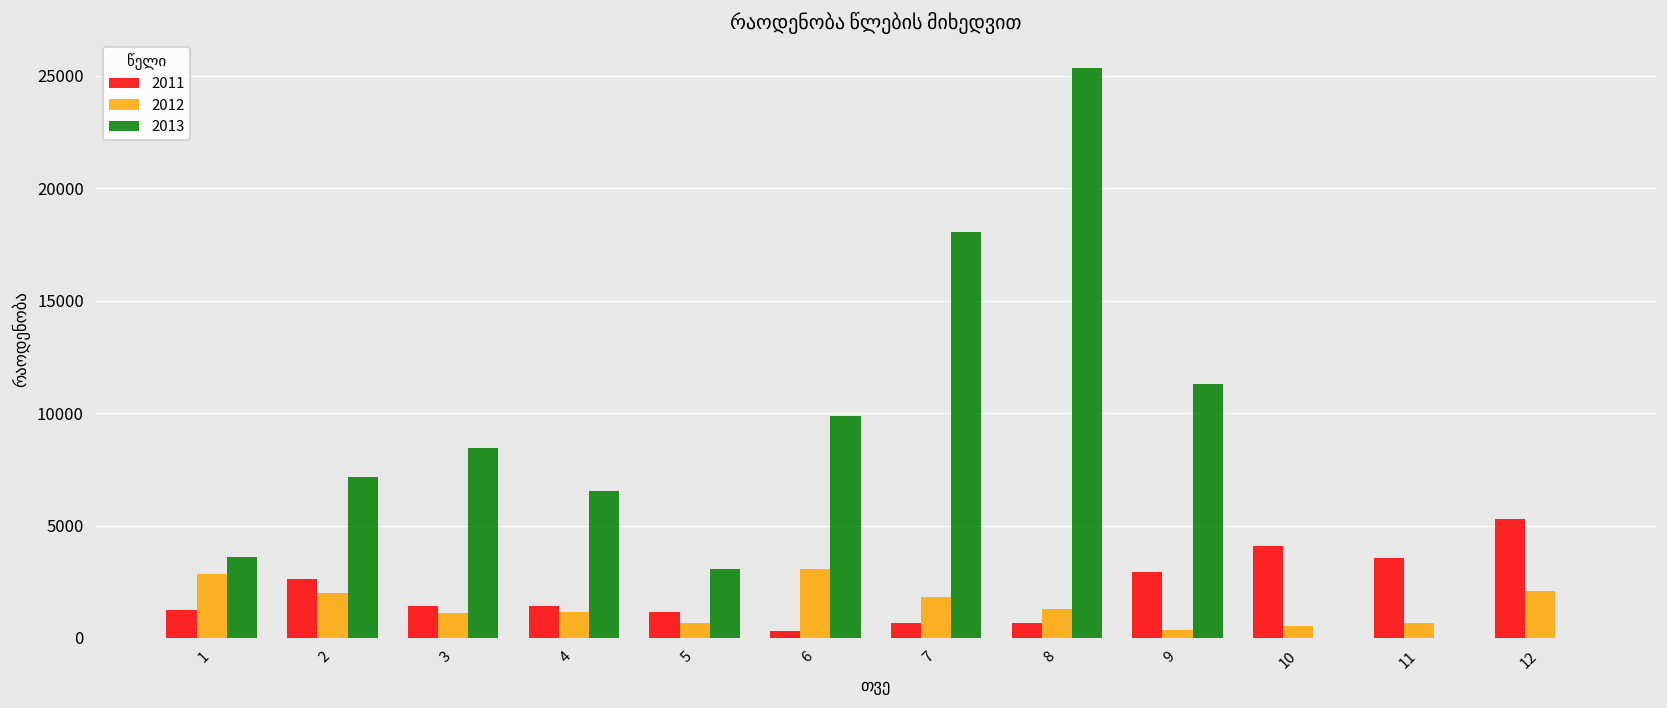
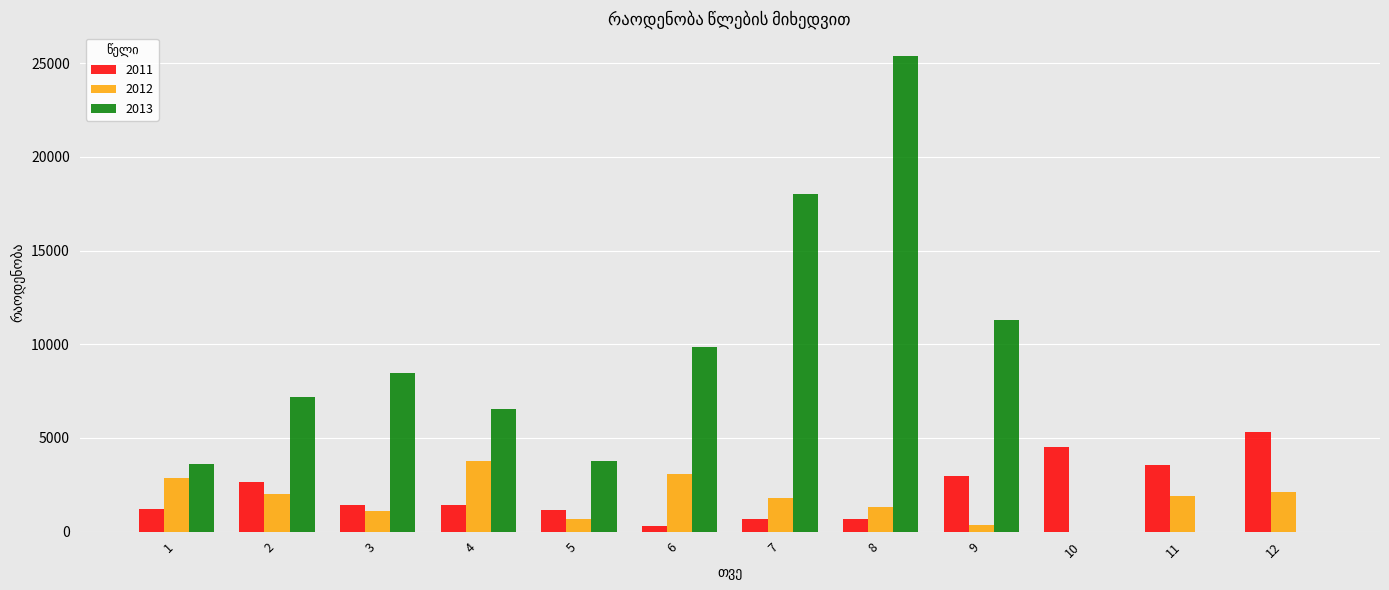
  {
    "2011": {
      "1": 1200,
      "2": 2600,
      "3": 1400,
      "4": 1400,
      "5": 1100,
      "6": 300,
      "7": 700,
      "8": 700,
      "9": 3000,
-     "10": 4100,
+     "10": 4500,
      "11": 3600,
      "12": 5300
    },
    "2012": {
      "1": 2800,
      "2": 2000,
      "3": 1100,
-     "4": 1100,
+     "4": 3800,
      "5": 700,
      "6": 3100,
      "7": 1800,
      "8": 1300,
      "9": 400,
-     "10": 600,
-     "11": 700,
+     "10": 0,
+     "11": 1900,
      "12": 2100
    },
    "2013": {
      "1": 3600,
      "2": 7200,
      "3": 8400,
      "4": 6500,
-     "5": 3100,
+     "5": 3800,
      "6": 9900,
      "7": 18000,
      "8": 25400,
      "9": 11300,
      "10": 0,
      "11": 0,
      "12": 0
    }
  }
